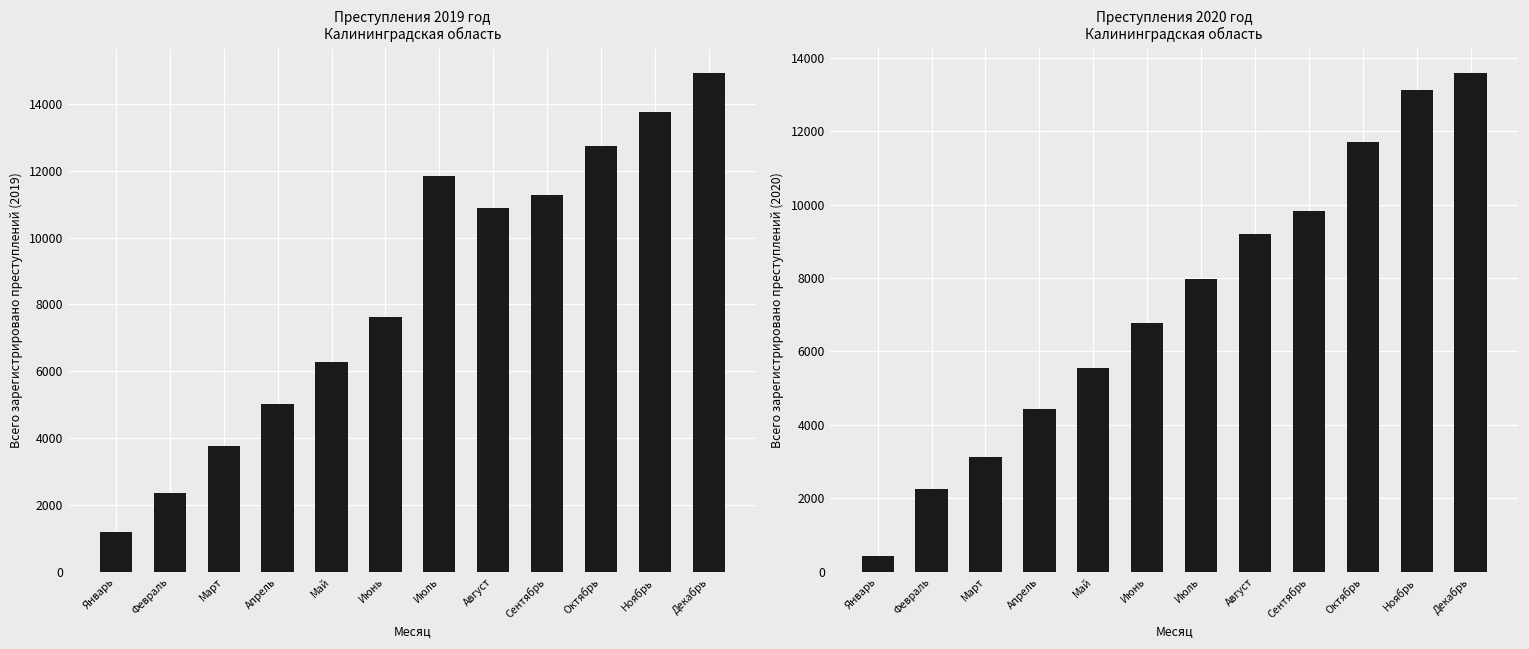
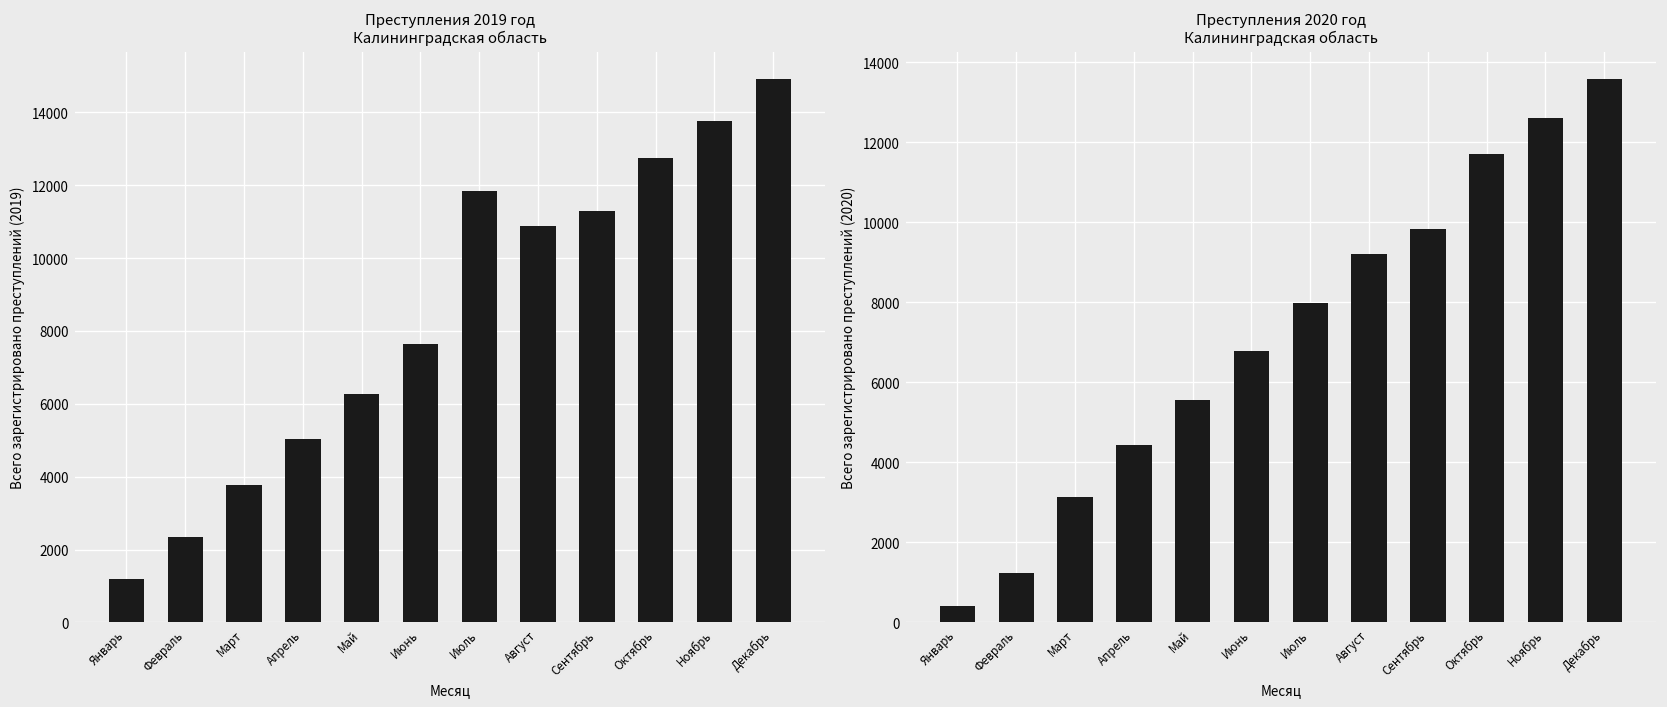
  {
    "Преступления 2019 год Калининградская область": {
      "Январь": 1200,
      "Февраль": 2400,
      "Март": 3800,
      "Апрель": 5000,
      "Май": 6300,
      "Июнь": 7600,
      "Июль": 11800,
      "Август": 10900,
      "Сентябрь": 11300,
      "Октябрь": 12800,
      "Ноябрь": 13800,
      "Декабрь": 14900
    },
    "Преступления 2020 год Калининградская область": {
      "Январь": 400,
-     "Февраль": 2200,
+     "Февраль": 1200,
      "Март": 3100,
      "Апрель": 4400,
      "Май": 5500,
      "Июнь": 6800,
      "Июль": 8000,
      "Август": 9200,
      "Сентябрь": 9800,
      "Октябрь": 11700,
-     "Ноябрь": 13100,
+     "Ноябрь": 12600,
      "Декабрь": 13600
    }
  }
